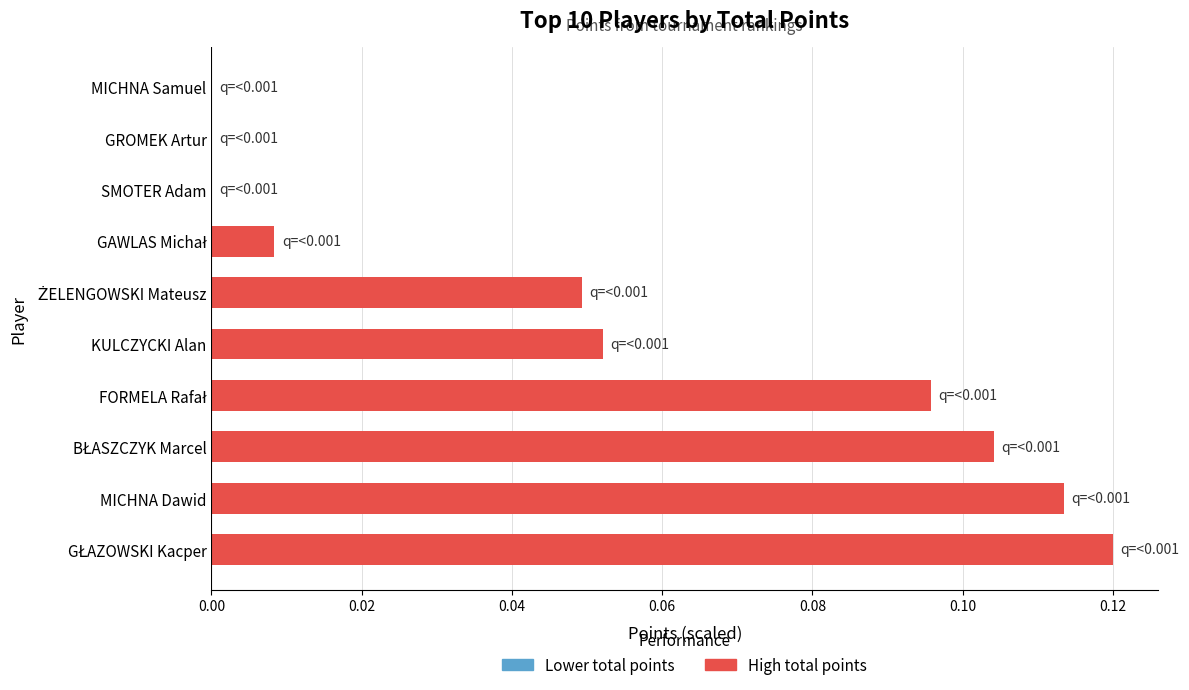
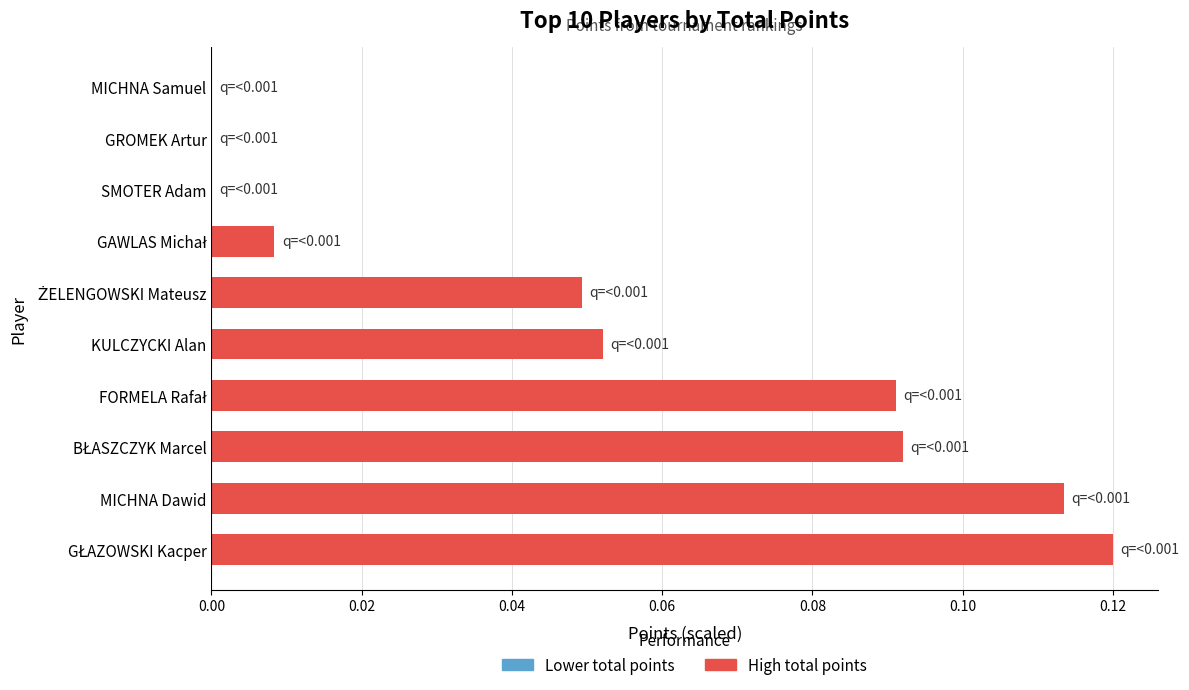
  {
-   "FORMELA Rafał": 0.096,
-   "BŁASZCZYK Marcel": 0.104
+   "FORMELA Rafał": 0.091,
+   "BŁASZCZYK Marcel": 0.092
  }
